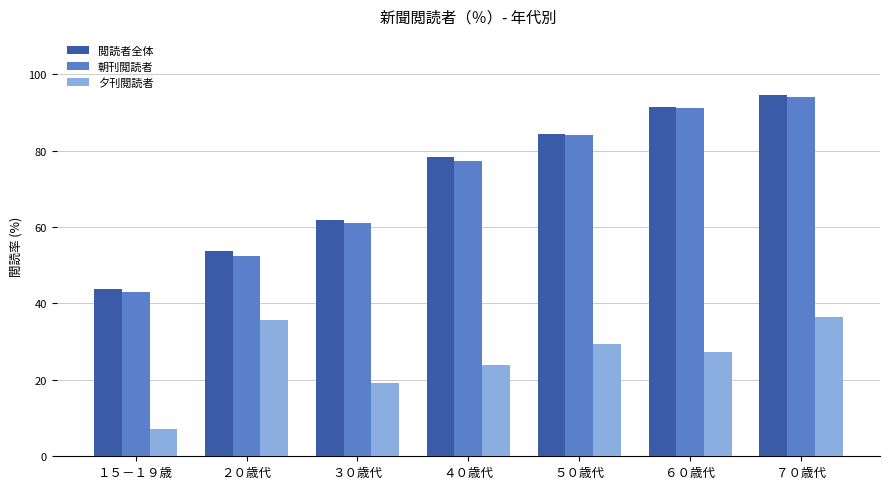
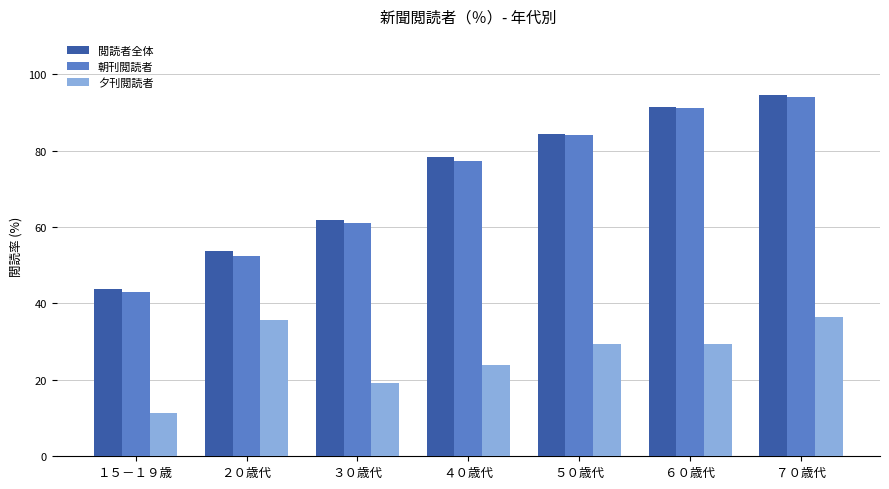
  {
    "夕刊閲読者": {
-     "１５－１９歳": 7,
+     "１５－１９歳": 11,
      "２０歳代": 36,
      "３０歳代": 19,
      "４０歳代": 24,
      "５０歳代": 30,
-     "６０歳代": 27,
+     "６０歳代": 30,
      "７０歳代": 37
    }
  }
